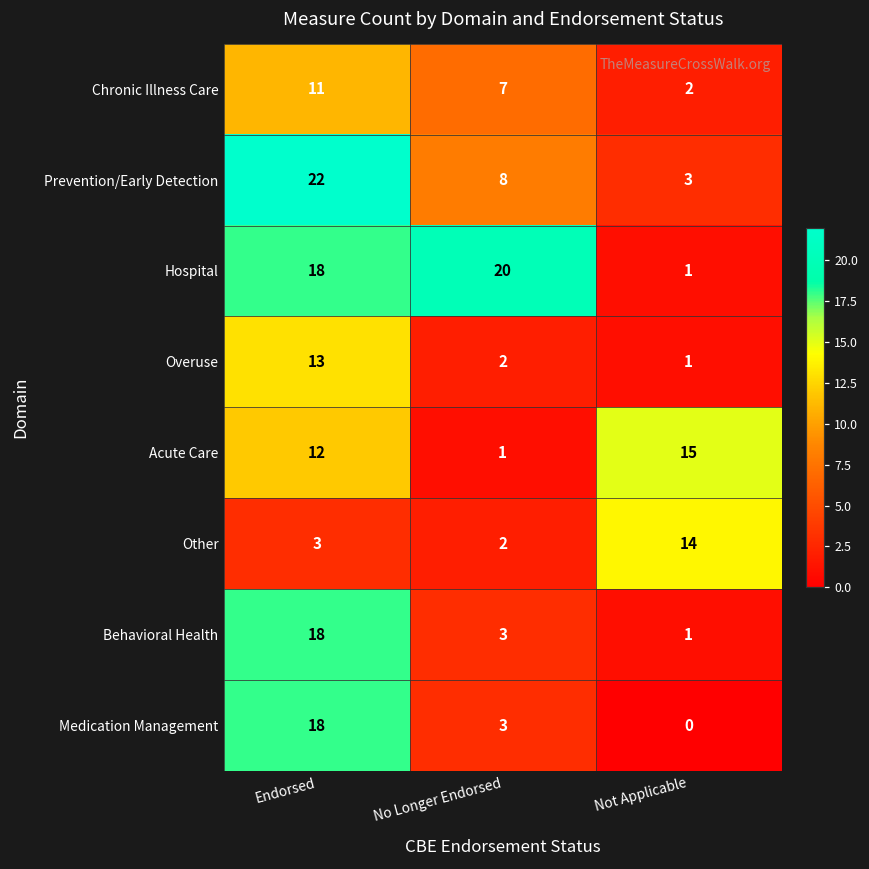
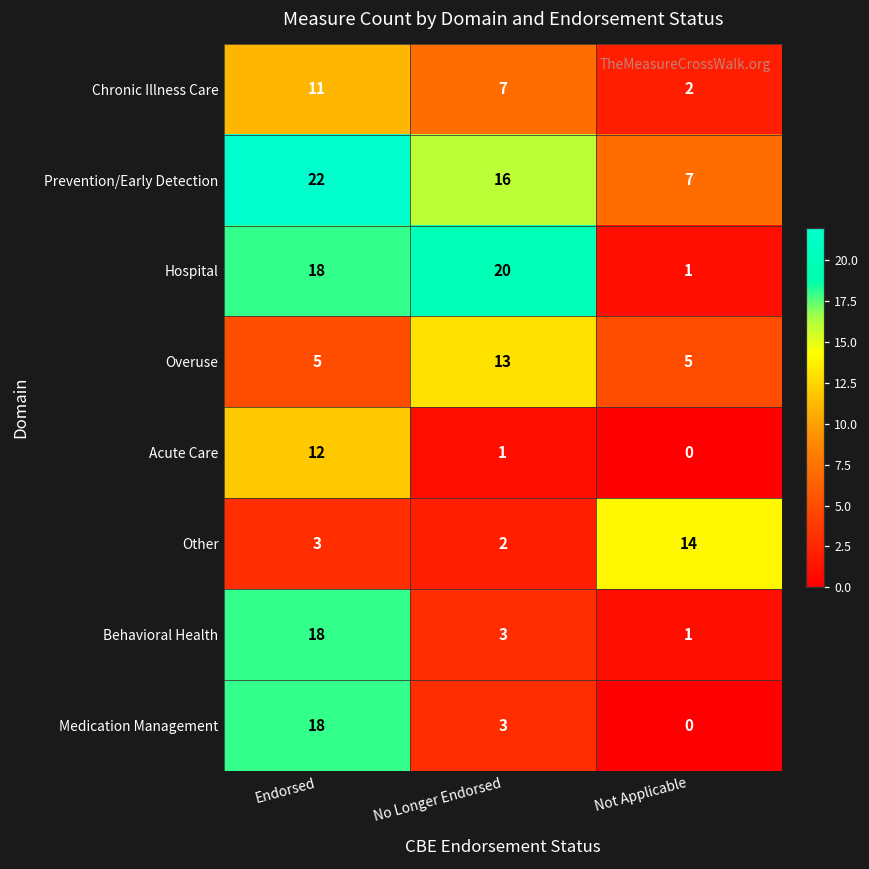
  {
    "Chronic Illness Care": {
      "Endorsed": 11,
      "No Longer Endorsed": 7
    },
    "Prevention/Early Detection": {
      "Endorsed": 22,
-     "No Longer Endorsed": 8,
-     "Not Applicable": 3
+     "No Longer Endorsed": 16,
+     "Not Applicable": 7
    },
    "Hospital": {
      "Endorsed": 18,
      "No Longer Endorsed": 20,
      "Not Applicable": 1
    },
    "Overuse": {
-     "Endorsed": 13,
-     "No Longer Endorsed": 2,
-     "Not Applicable": 1
+     "Endorsed": 5,
+     "No Longer Endorsed": 13,
+     "Not Applicable": 5
    },
    "Acute Care": {
      "Endorsed": 12,
      "No Longer Endorsed": 1,
-     "Not Applicable": 15
+     "Not Applicable": 0
    },
    "Other": {
      "Endorsed": 3,
      "No Longer Endorsed": 2,
      "Not Applicable": 14
    },
    "Behavioral Health": {
      "Endorsed": 18,
      "No Longer Endorsed": 3,
      "Not Applicable": 1
    },
    "Medication Management": {
      "Endorsed": 18,
      "No Longer Endorsed": 3,
      "Not Applicable": 0
    }
  }
